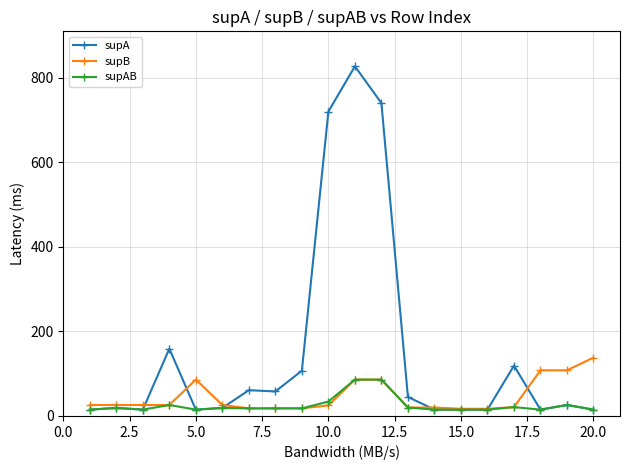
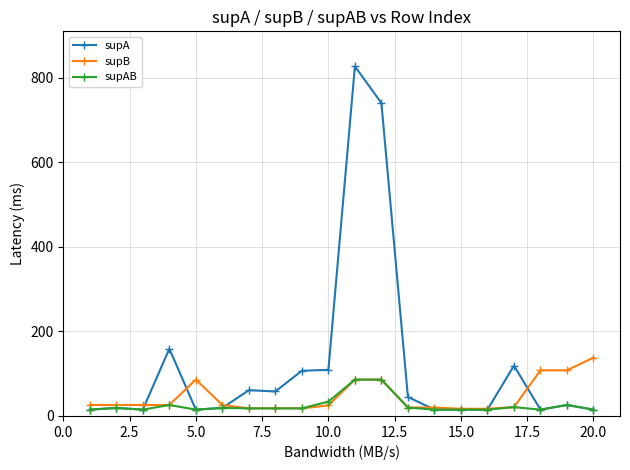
  {
    "supA": {
-     "10.0": 720
+     "10.0": 110
    },
    "supB": {
      "5.0": 90,
      "10.0": 30,
      "20.0": 140
    },
    "supAB": {
      "10.0": 30
    }
  }
